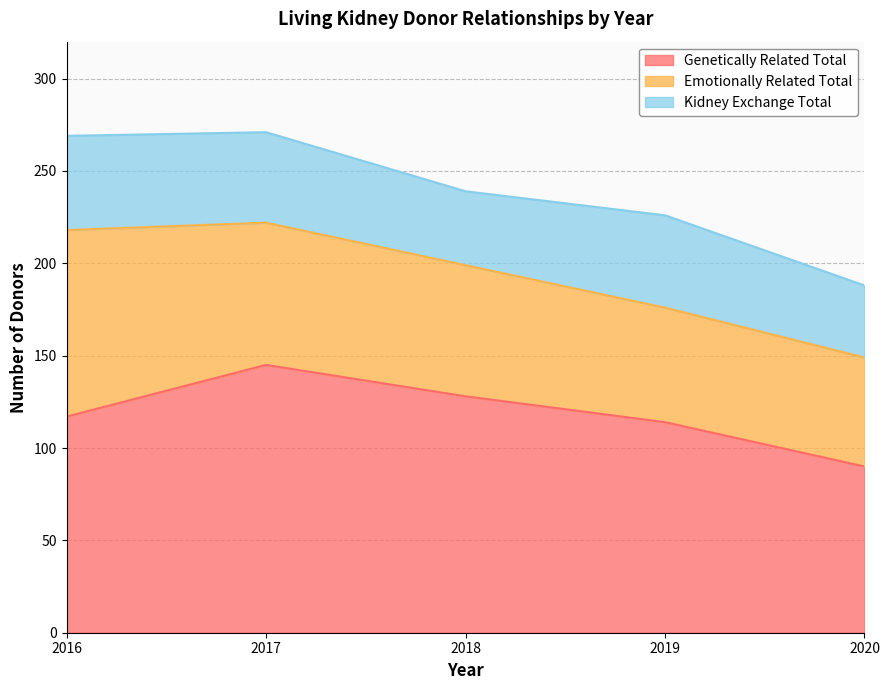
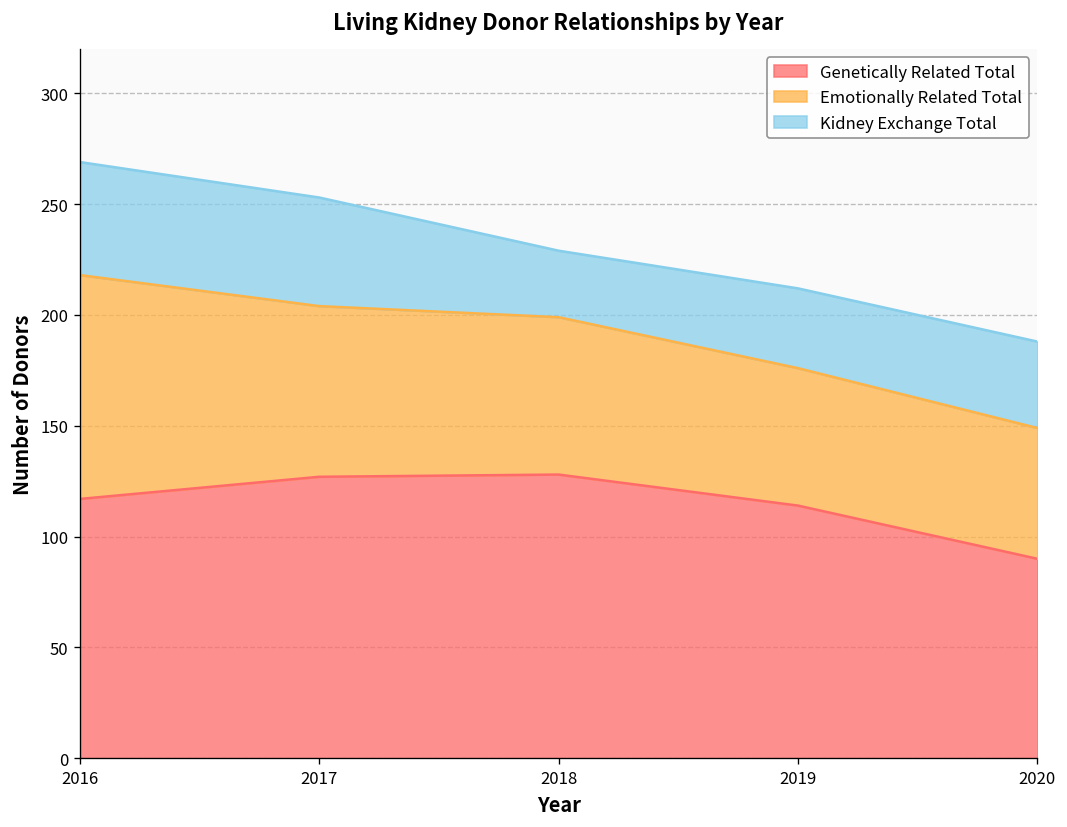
  {
    "Genetically Related Total": {
      "2016": 117,
-     "2017": 145,
+     "2017": 127,
      "2018": 128,
      "2019": 114,
      "2020": 90
    },
    "Emotionally Related Total": {
      "2016": 101,
      "2017": 77,
      "2018": 71,
      "2019": 62,
      "2020": 59
    },
    "Kidney Exchange Total": {
      "2016": 51,
      "2017": 49,
-     "2018": 40,
-     "2019": 50,
+     "2018": 30,
+     "2019": 36,
      "2020": 39
    }
  }
